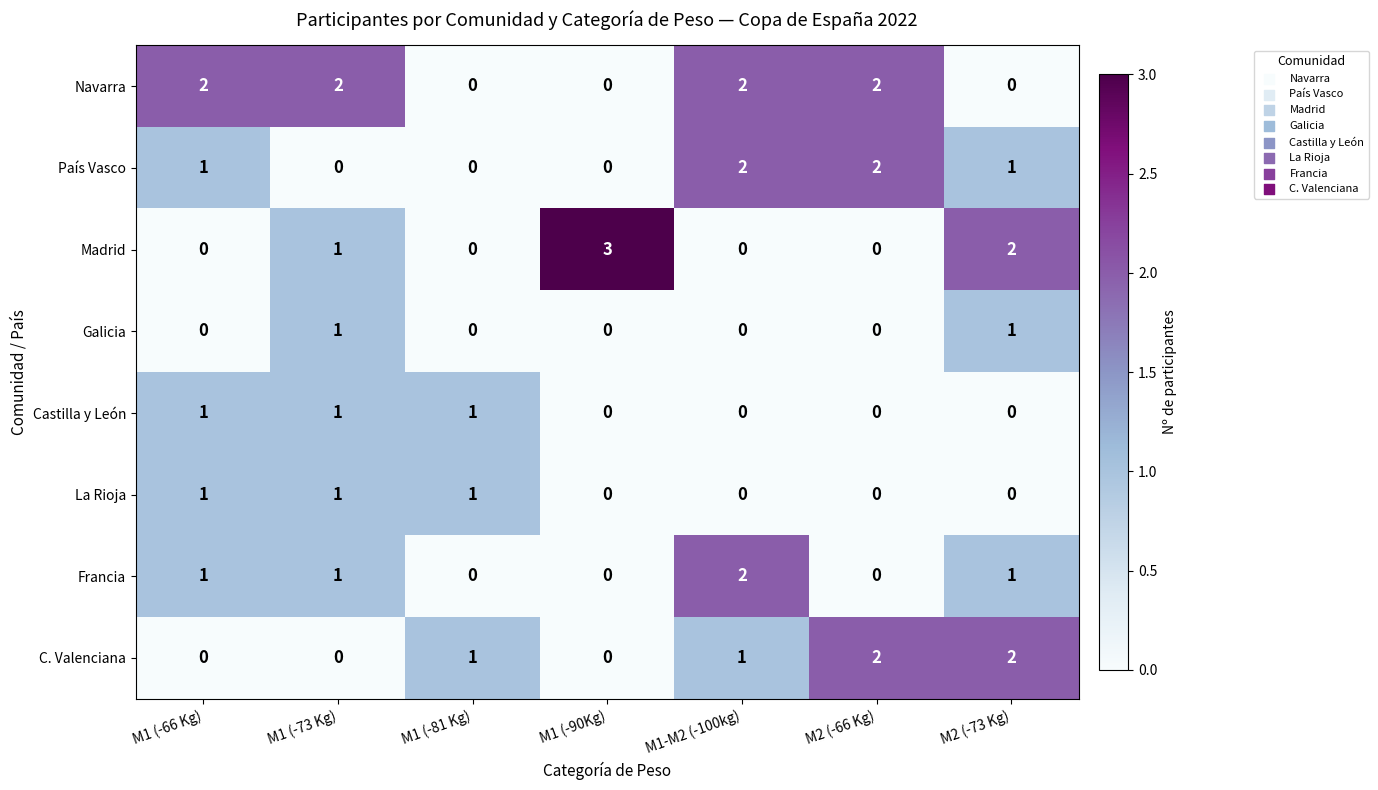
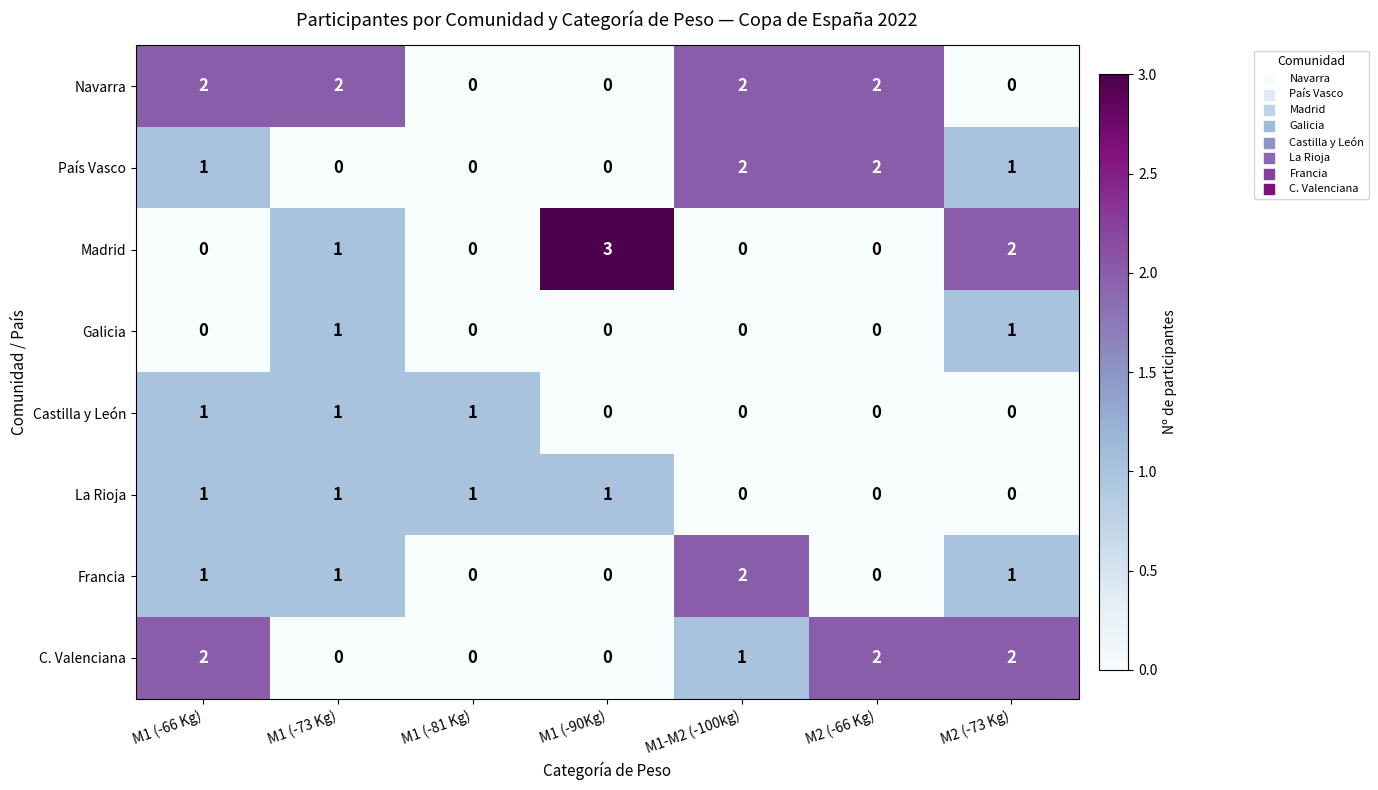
  {
    "Navarra": {
      "M1 (-66 Kg)": 2,
      "M1 (-73 Kg)": 2,
      "M1 (-81 Kg)": 0,
      "M1 (-90Kg)": 0,
      "M1-M2 (-100kg)": 2,
      "M2 (-66 Kg)": 2,
      "M2 (-73 Kg)": 0
    },
    "País Vasco": {
      "M1 (-66 Kg)": 1,
      "M1 (-73 Kg)": 0,
      "M1 (-81 Kg)": 0,
      "M1 (-90Kg)": 0,
      "M1-M2 (-100kg)": 2,
      "M2 (-66 Kg)": 2,
      "M2 (-73 Kg)": 1
    },
    "Madrid": {
      "M1 (-66 Kg)": 0,
      "M1 (-73 Kg)": 1,
      "M1 (-81 Kg)": 0,
      "M1 (-90Kg)": 3,
      "M1-M2 (-100kg)": 0,
      "M2 (-66 Kg)": 0,
      "M2 (-73 Kg)": 2
    },
    "Galicia": {
      "M1 (-66 Kg)": 0,
      "M1 (-73 Kg)": 1,
      "M1 (-81 Kg)": 0,
      "M1 (-90Kg)": 0,
      "M1-M2 (-100kg)": 0,
      "M2 (-66 Kg)": 0,
      "M2 (-73 Kg)": 1
    },
    "Castilla y León": {
      "M1 (-66 Kg)": 1,
      "M1 (-73 Kg)": 1,
      "M1 (-81 Kg)": 1,
      "M1 (-90Kg)": 0,
      "M1-M2 (-100kg)": 0,
      "M2 (-66 Kg)": 0,
      "M2 (-73 Kg)": 0
    },
    "La Rioja": {
      "M1 (-66 Kg)": 1,
      "M1 (-73 Kg)": 1,
      "M1 (-81 Kg)": 1,
-     "M1 (-90Kg)": 0,
+     "M1 (-90Kg)": 1,
      "M1-M2 (-100kg)": 0,
      "M2 (-66 Kg)": 0,
      "M2 (-73 Kg)": 0
    },
    "Francia": {
      "M1 (-66 Kg)": 1,
      "M1 (-73 Kg)": 1,
      "M1 (-81 Kg)": 0,
      "M1 (-90Kg)": 0,
      "M1-M2 (-100kg)": 2,
      "M2 (-66 Kg)": 0,
      "M2 (-73 Kg)": 1
    },
    "C. Valenciana": {
-     "M1 (-66 Kg)": 0,
+     "M1 (-66 Kg)": 2,
      "M1 (-73 Kg)": 0,
-     "M1 (-81 Kg)": 1,
+     "M1 (-81 Kg)": 0,
      "M1 (-90Kg)": 0,
      "M1-M2 (-100kg)": 1,
      "M2 (-66 Kg)": 2,
      "M2 (-73 Kg)": 2
    }
  }
